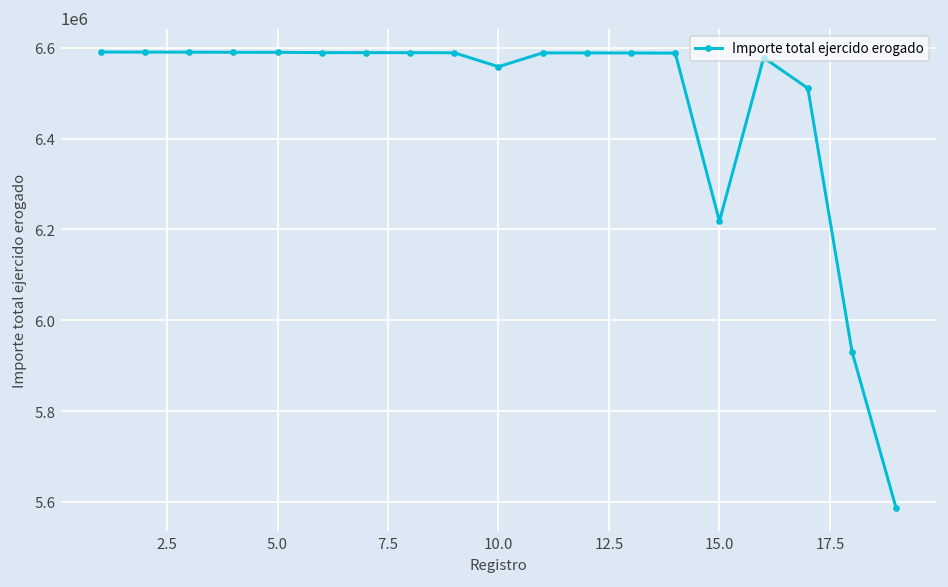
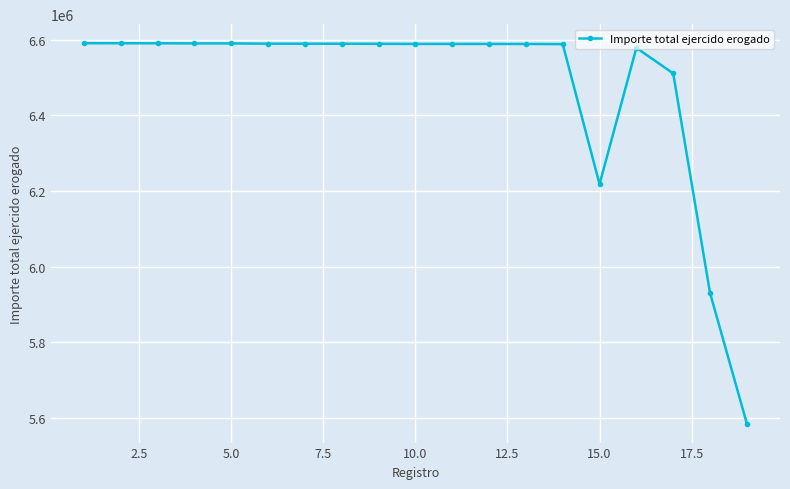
  {
    "5.0": 6590000,
-   "10.0": 6560000,
+   "10.0": 6590000,
    "15.0": 6220000
  }
